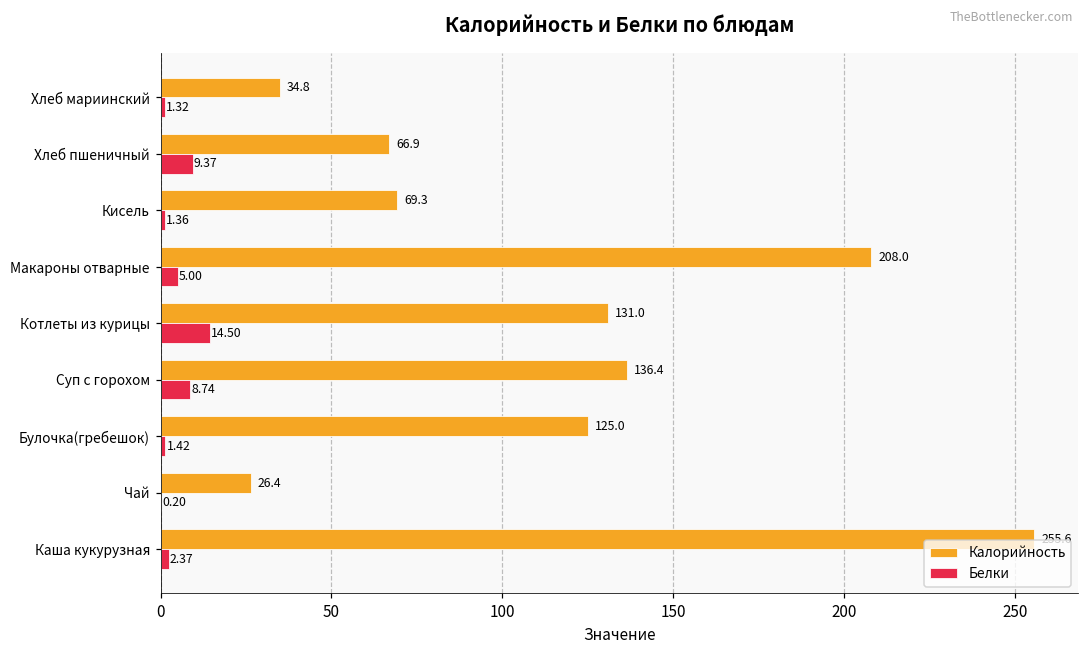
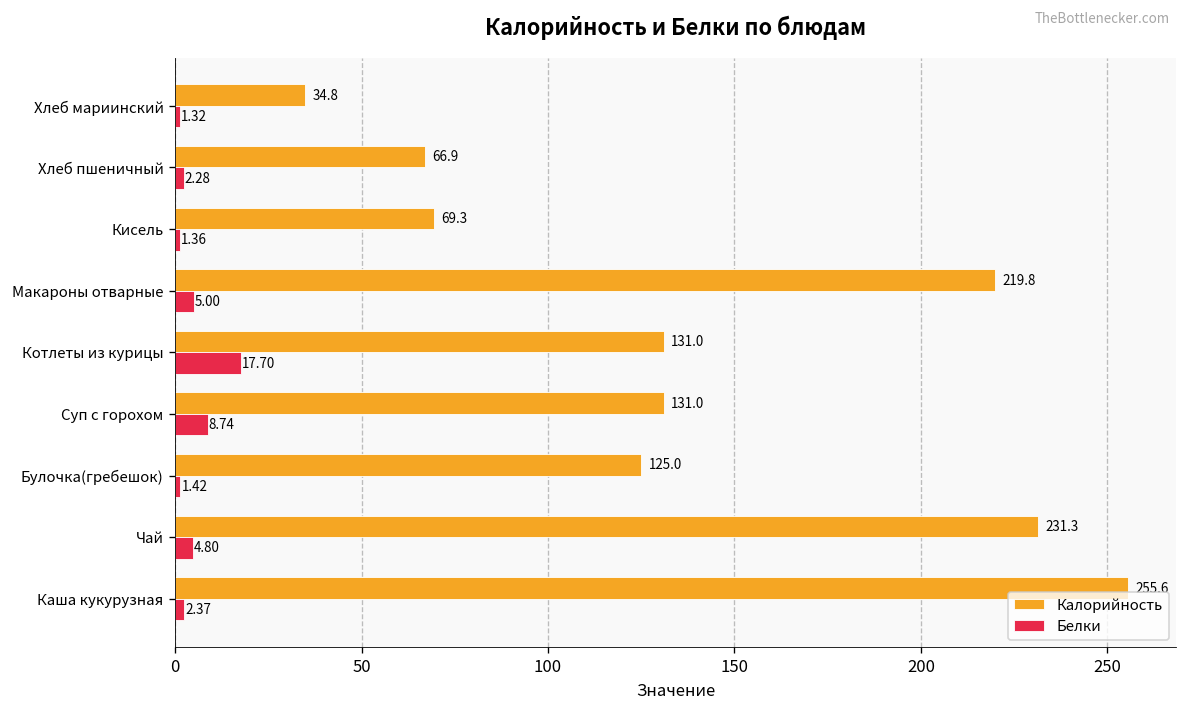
  {
    "Калорийность": {
      "Хлеб мариинский": 34.8,
      "Хлеб пшеничный": 66.9,
      "Кисель": 69.3,
-     "Макароны отварные": 208.0,
+     "Макароны отварные": 219.8,
      "Котлеты из курицы": 131.0,
-     "Суп с горохом": 136.4,
+     "Суп с горохом": 131.0,
      "Булочка(гребешок)": 125.0,
-     "Чай": 26.4
+     "Чай": 231.3
    },
    "Белки": {
      "Хлеб мариинский": 1.32,
-     "Хлеб пшеничный": 9.37,
+     "Хлеб пшеничный": 2.28,
      "Кисель": 1.36,
      "Макароны отварные": 5.00,
-     "Котлеты из курицы": 14.50,
+     "Котлеты из курицы": 17.70,
      "Суп с горохом": 8.74,
      "Булочка(гребешок)": 1.42,
-     "Чай": 0.20,
+     "Чай": 4.80,
      "Каша кукурузная": 2.37
    }
  }
